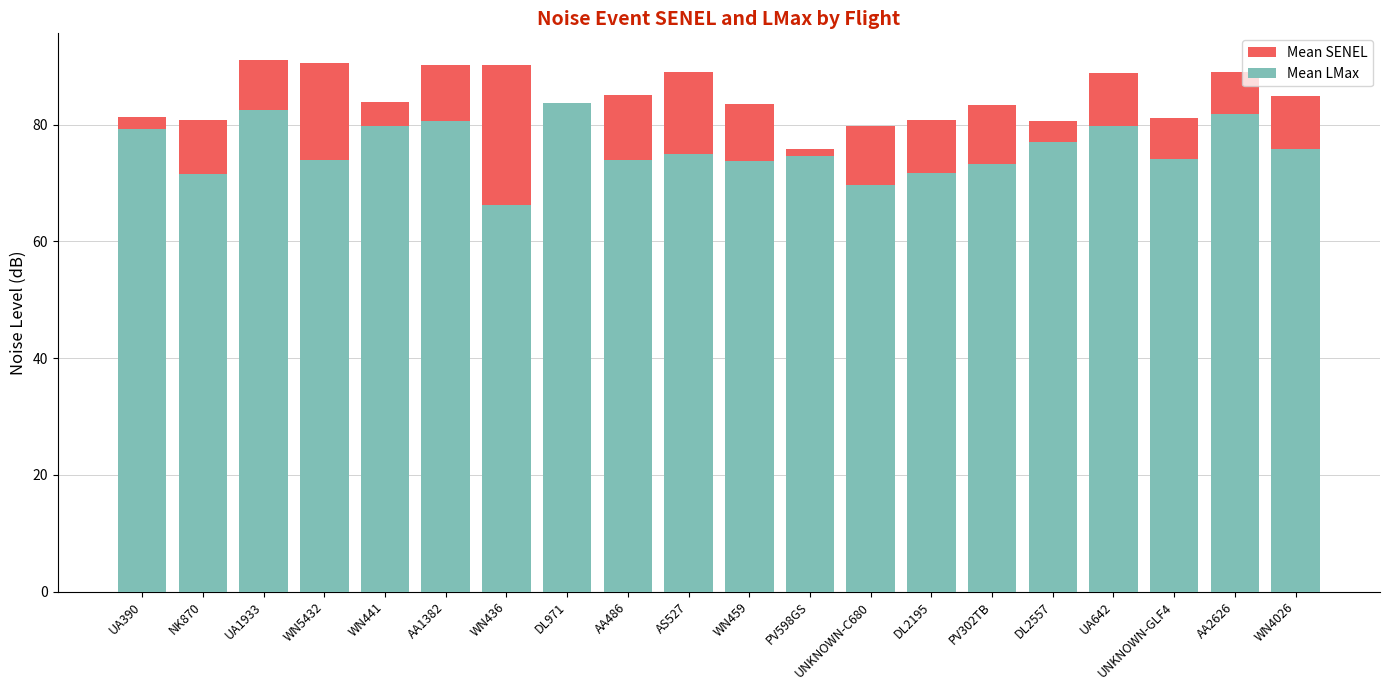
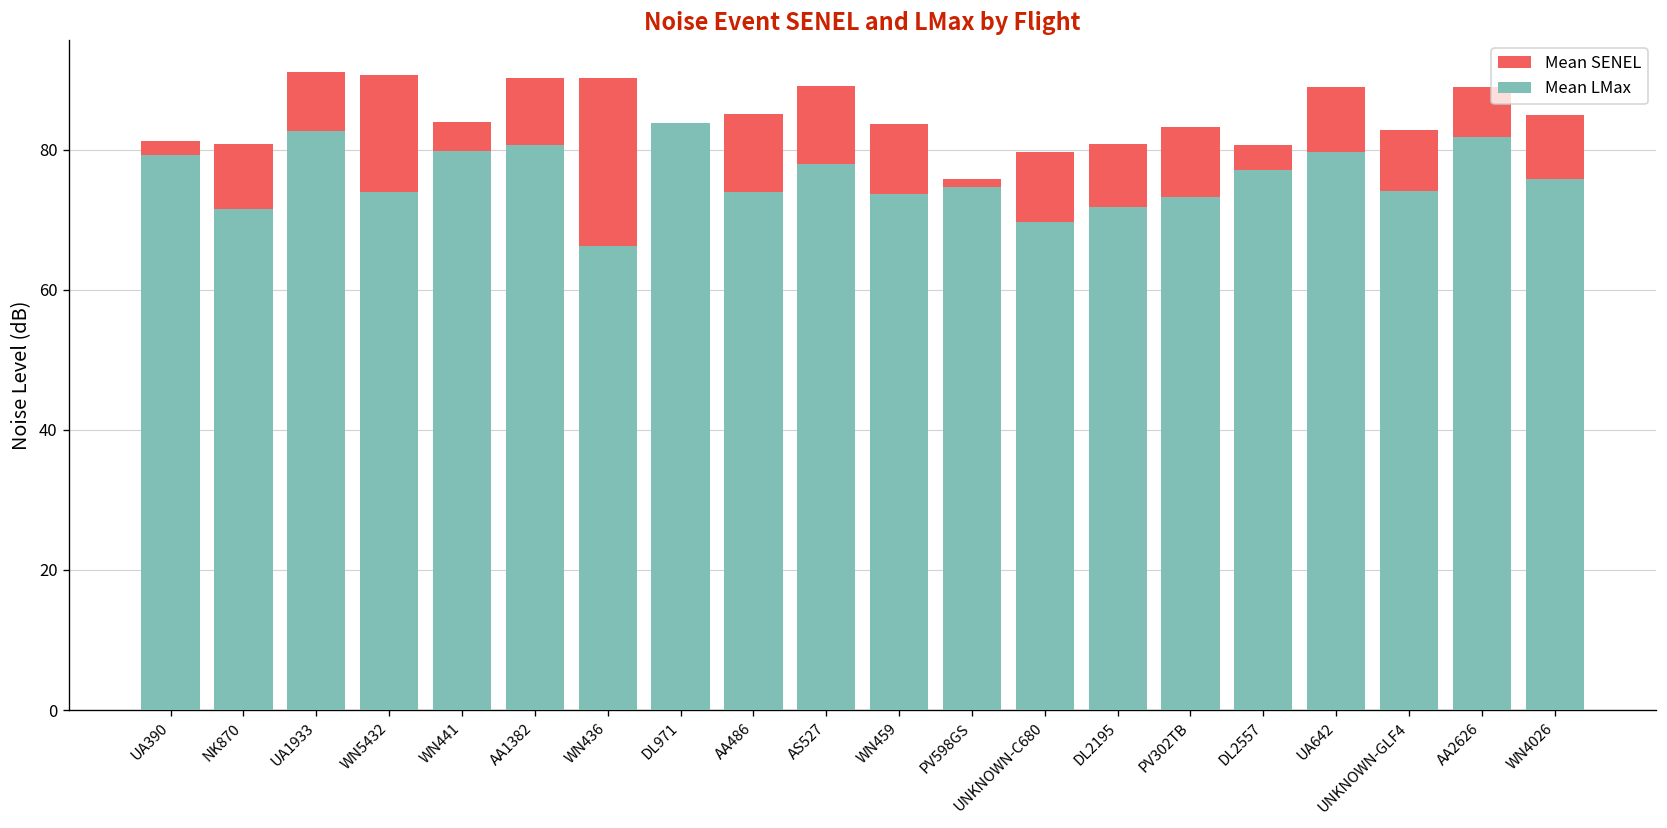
  {
    "Mean SENEL": {
      "UA390": 81,
      "NK870": 81,
      "UA1933": 91,
      "WN5432": 91,
      "WN441": 84,
      "AA1382": 90,
      "WN436": 90,
      "AA486": 85,
      "AS527": 89,
      "WN459": 84,
      "PV598GS": 76,
      "UNKNOWN-C680": 80,
      "DL2195": 81,
      "PV302TB": 83,
      "DL2557": 81,
      "UA642": 89,
-     "UNKNOWN-GLF4": 81,
+     "UNKNOWN-GLF4": 83,
      "AA2626": 89,
      "WN4026": 85
    },
    "Mean LMax": {
      "DL971": 84,
-     "AS527": 75
+     "AS527": 78
    }
  }
